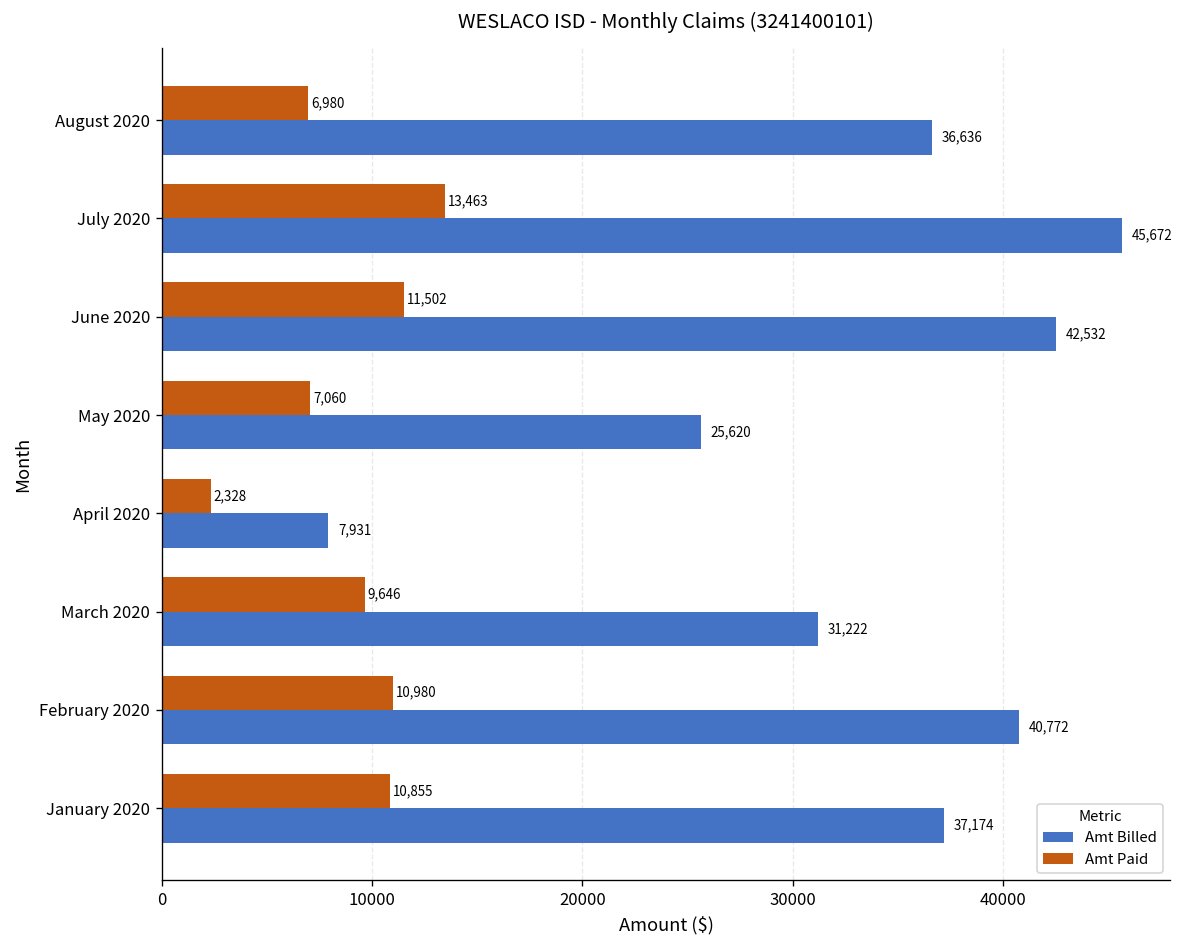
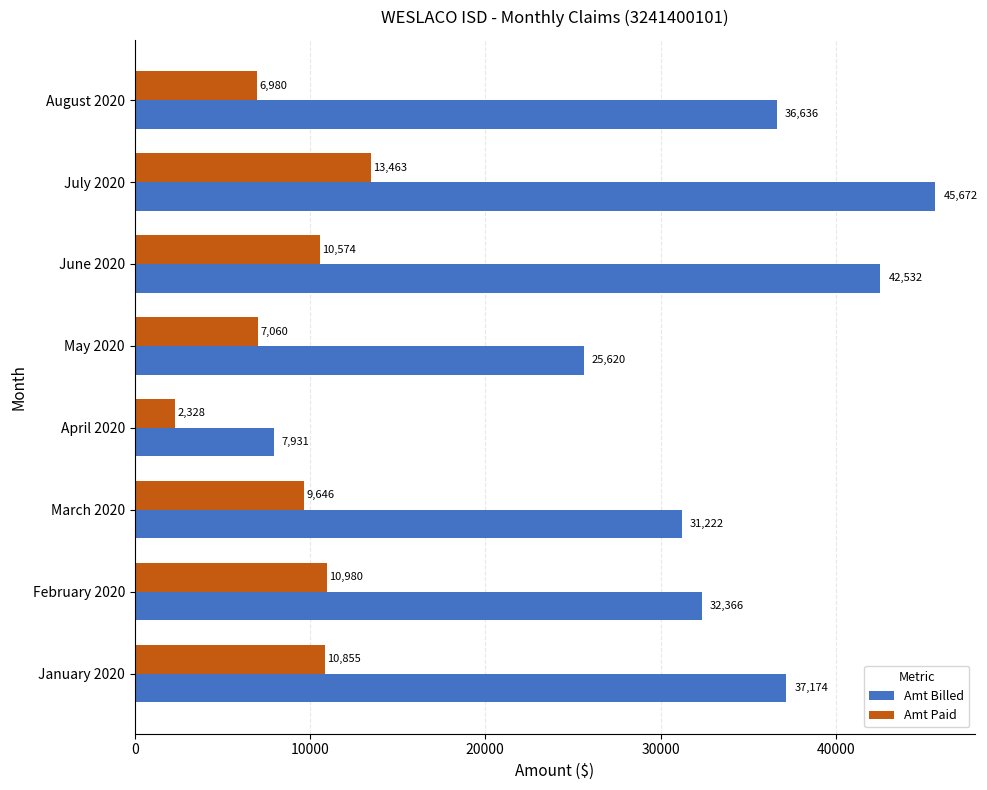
  {
    "Amt Billed": {
      "August 2020": "36,636",
      "July 2020": "45,672",
      "June 2020": "42,532",
      "May 2020": "25,620",
      "April 2020": "7,931",
      "March 2020": "31,222",
-     "February 2020": "40,772",
+     "February 2020": "32,366",
      "January 2020": "37,174"
    },
    "Amt Paid": {
      "August 2020": "6,980",
      "July 2020": "13,463",
-     "June 2020": "11,502",
+     "June 2020": "10,574",
      "May 2020": "7,060",
      "April 2020": "2,328",
      "March 2020": "9,646",
      "February 2020": "10,980",
      "January 2020": "10,855"
    }
  }
